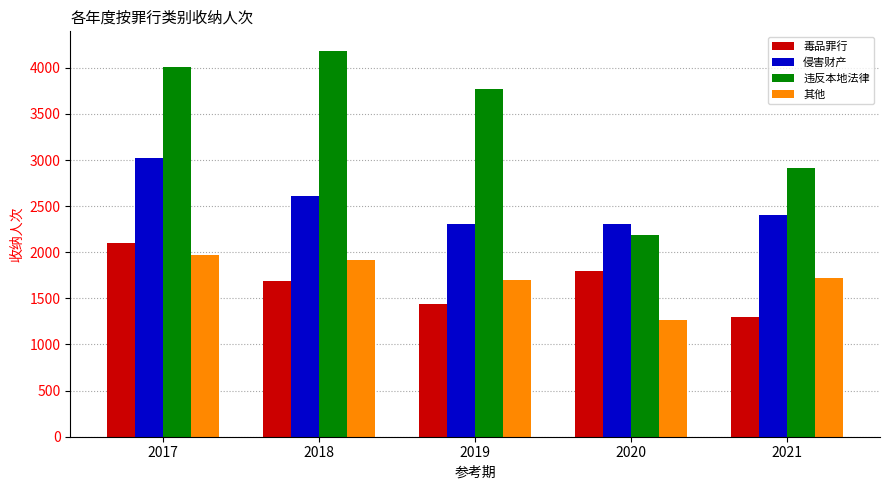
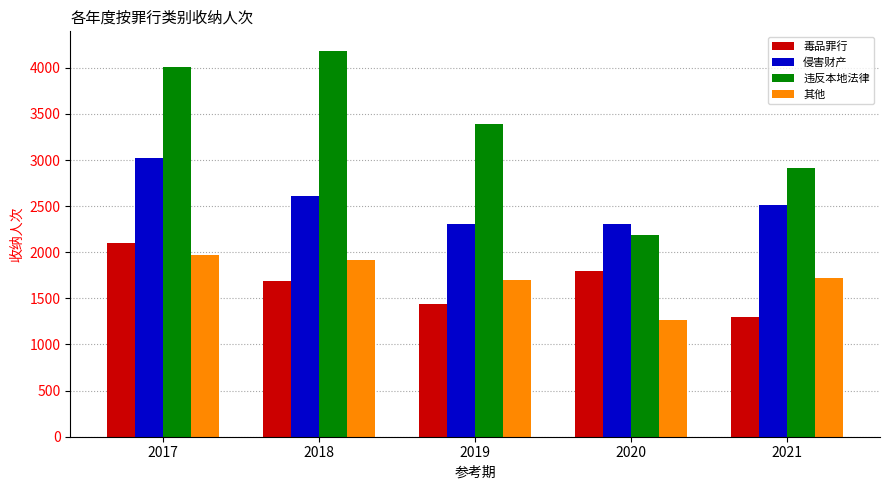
  {
    "毒品罪行": {
      "2017": 2100,
      "2018": 1700,
      "2019": 1400,
      "2020": 1800,
      "2021": 1300
    },
    "侵害财产": {
      "2017": 3000,
      "2018": 2600,
      "2019": 2300,
      "2020": 2300,
-     "2021": 2400
+     "2021": 2500
    },
    "违反本地法律": {
      "2017": 4000,
      "2018": 4200,
-     "2019": 3800,
+     "2019": 3400,
      "2020": 2200,
      "2021": 2900
    },
    "其他": {
      "2017": 2000,
      "2018": 1900,
      "2019": 1700,
      "2020": 1300,
      "2021": 1700
    }
  }
